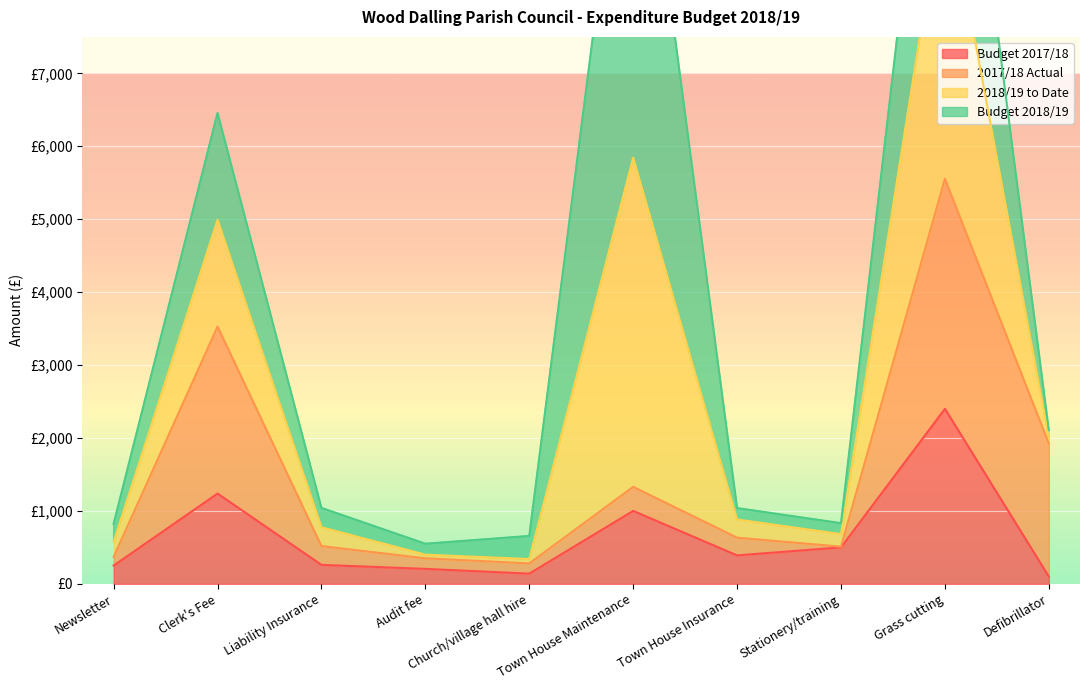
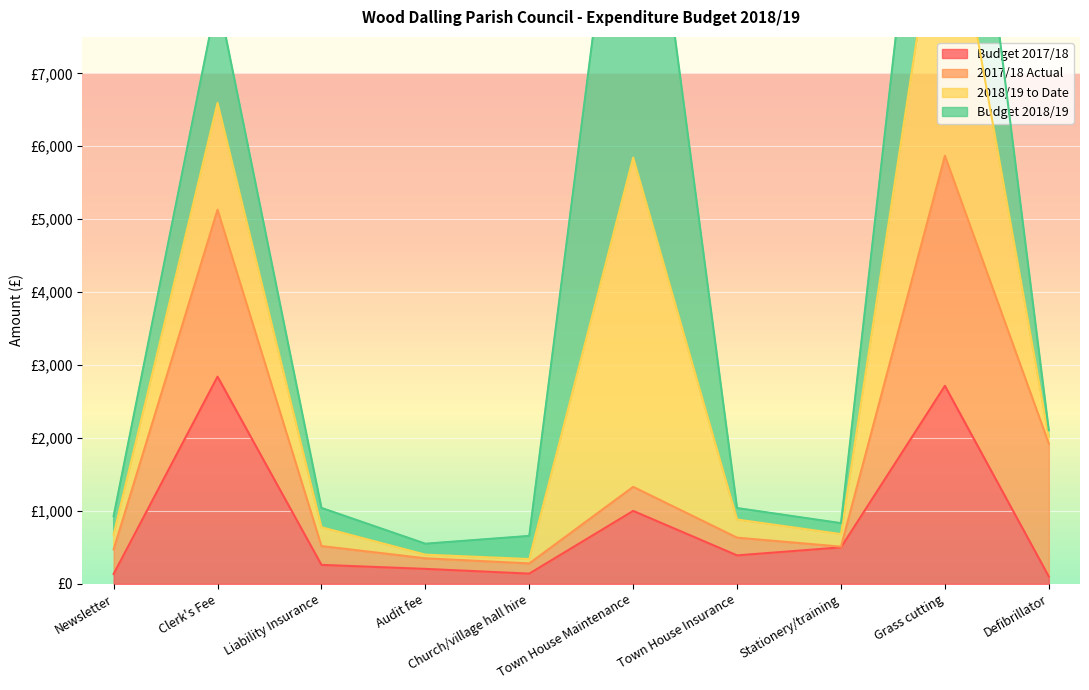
  {
    "Budget 2017/18": {
-     "Newsletter": "£300",
-     "Clerk's Fee": "£1,200",
+     "Newsletter": "£100",
+     "Clerk's Fee": "£2,800",
      "Liability Insurance": "£300",
      "Audit fee": "£200",
      "Church/village hall hire": "£100",
      "Town House Maintenance": "£1,000",
      "Town House Insurance": "£400",
-     "Grass cutting": "£2,400",
+     "Grass cutting": "£2,700",
      "Defibrillator": "£100"
    },
    "2017/18 Actual": {
-     "Newsletter": "£100",
+     "Newsletter": "£300",
      "Clerk's Fee": "£2,300",
      "Liability Insurance": "£300",
      "Audit fee": "£100",
      "Church/village hall hire": "£100",
      "Town House Maintenance": "£300",
      "Town House Insurance": "£200",
      "Grass cutting": "£3,200",
      "Defibrillator": "£1,800"
    },
    "2018/19 to Date": {
      "Newsletter": "£200",
      "Clerk's Fee": "£1,500",
      "Liability Insurance": "£300",
      "Audit fee": "£100",
      "Church/village hall hire": "£100",
      "Town House Maintenance": "£4,500",
      "Town House Insurance": "£200",
      "Stationery/training": "£200",
      "Defibrillator": "£100"
    },
    "Budget 2018/19": {
      "Newsletter": "£300",
      "Liability Insurance": "£300",
      "Audit fee": "£200",
      "Church/village hall hire": "£300",
      "Town House Insurance": "£200",
      "Stationery/training": "£200",
      "Defibrillator": "£100"
    }
  }
